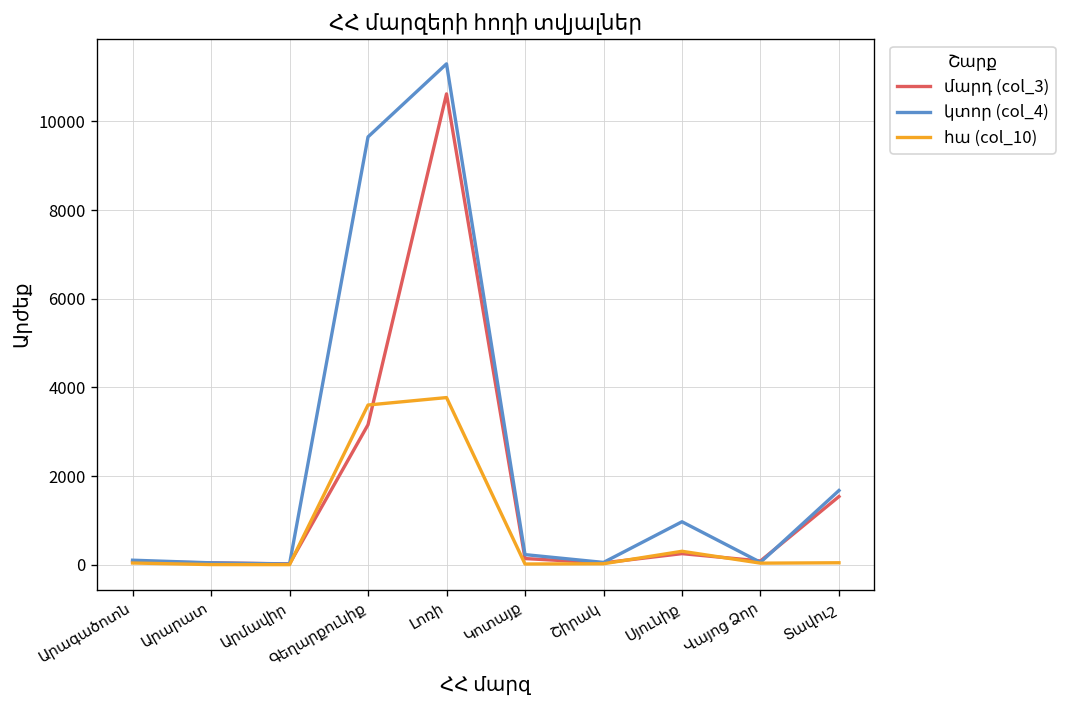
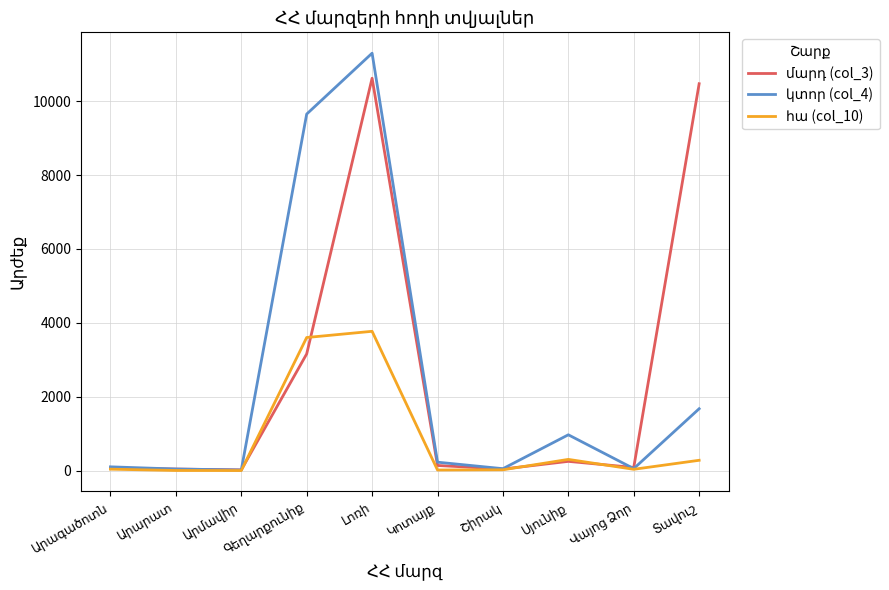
  {
    "մարդ (col_3)": {
      "Գեղարքունիք": 3200,
      "Լոռի": 10600,
      "Կոտայք": 100,
-     "Տավուշ": 1500
+     "Տավուշ": 10500
    },
    "կտոր (col_4)": {
      "Գեղարքունիք": 9700,
      "Լոռի": 11300,
      "Կոտայք": 200,
      "Սյունիք": 1000,
      "Տավուշ": 1700
    },
    "հա (col_10)": {
      "Գեղարքունիք": 3600,
      "Լոռի": 3800,
      "Կոտայք": 0,
-     "Տավուշ": 0
+     "Տավուշ": 300
    }
  }
